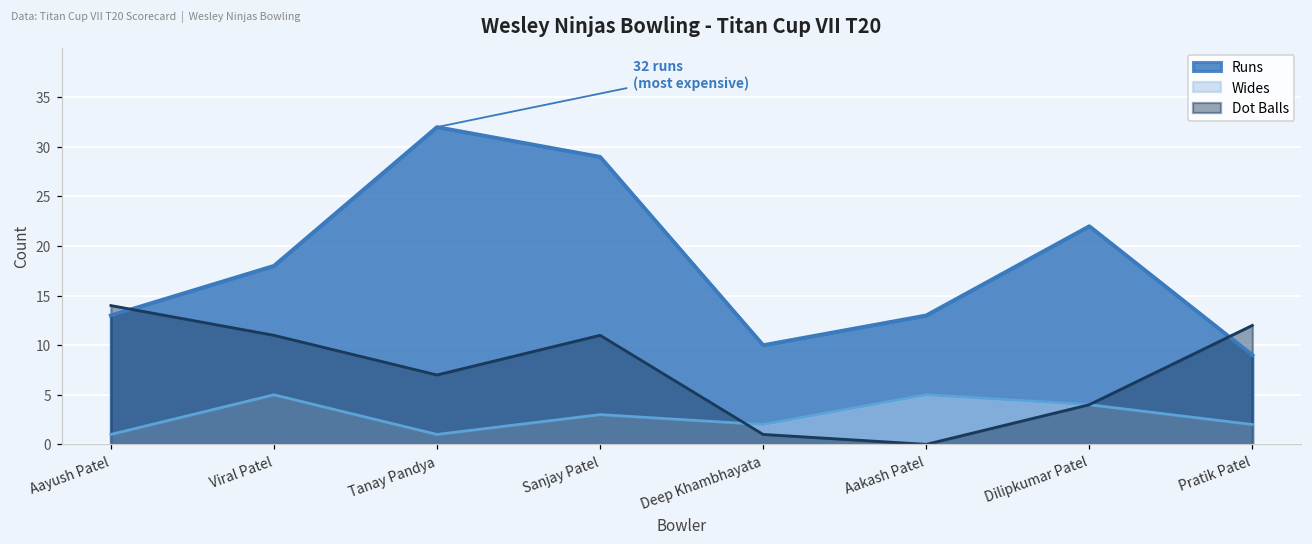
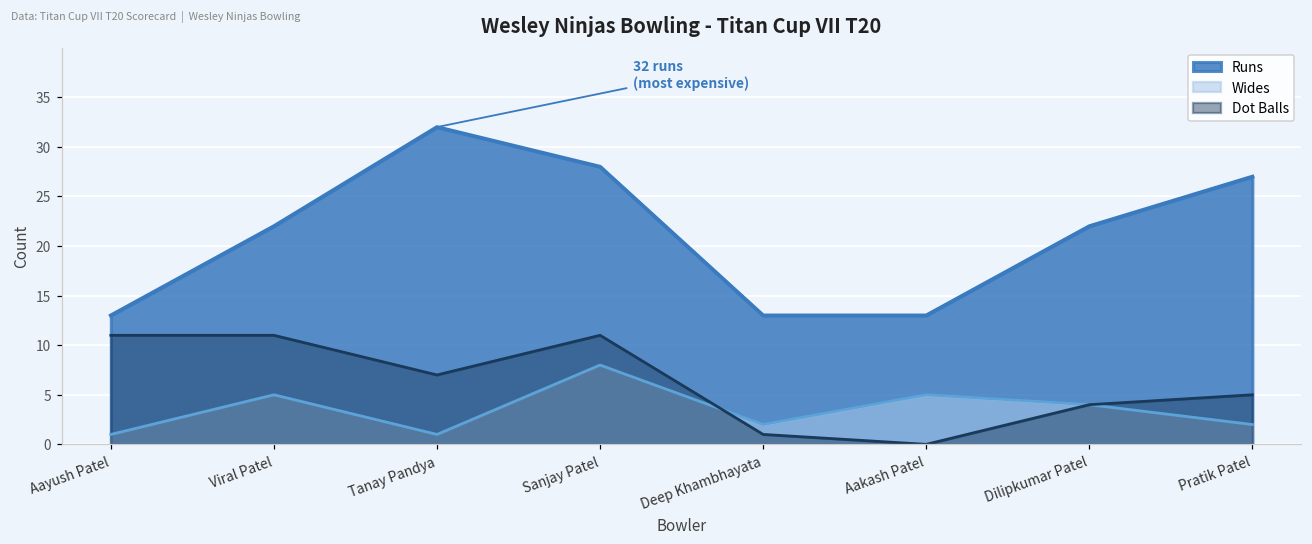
  {
    "Runs": {
      "Aayush Patel": 13,
-     "Viral Patel": 18,
-     "Sanjay Patel": 29,
-     "Deep Khambhayata": 10,
+     "Viral Patel": 22,
+     "Sanjay Patel": 28,
+     "Deep Khambhayata": 13,
      "Aakash Patel": 13,
      "Dilipkumar Patel": 22,
-     "Pratik Patel": 9
+     "Pratik Patel": 27
    },
    "Wides": {
      "Aayush Patel": 1,
      "Viral Patel": 5,
      "Tanay Pandya": 1,
-     "Sanjay Patel": 3,
+     "Sanjay Patel": 8,
      "Deep Khambhayata": 2,
      "Aakash Patel": 5,
      "Pratik Patel": 2
    },
    "Dot Balls": {
-     "Aayush Patel": 14,
+     "Aayush Patel": 11,
      "Viral Patel": 11,
      "Tanay Pandya": 7,
      "Sanjay Patel": 11,
      "Deep Khambhayata": 1,
      "Aakash Patel": 0,
-     "Pratik Patel": 12
+     "Pratik Patel": 5
    }
  }
